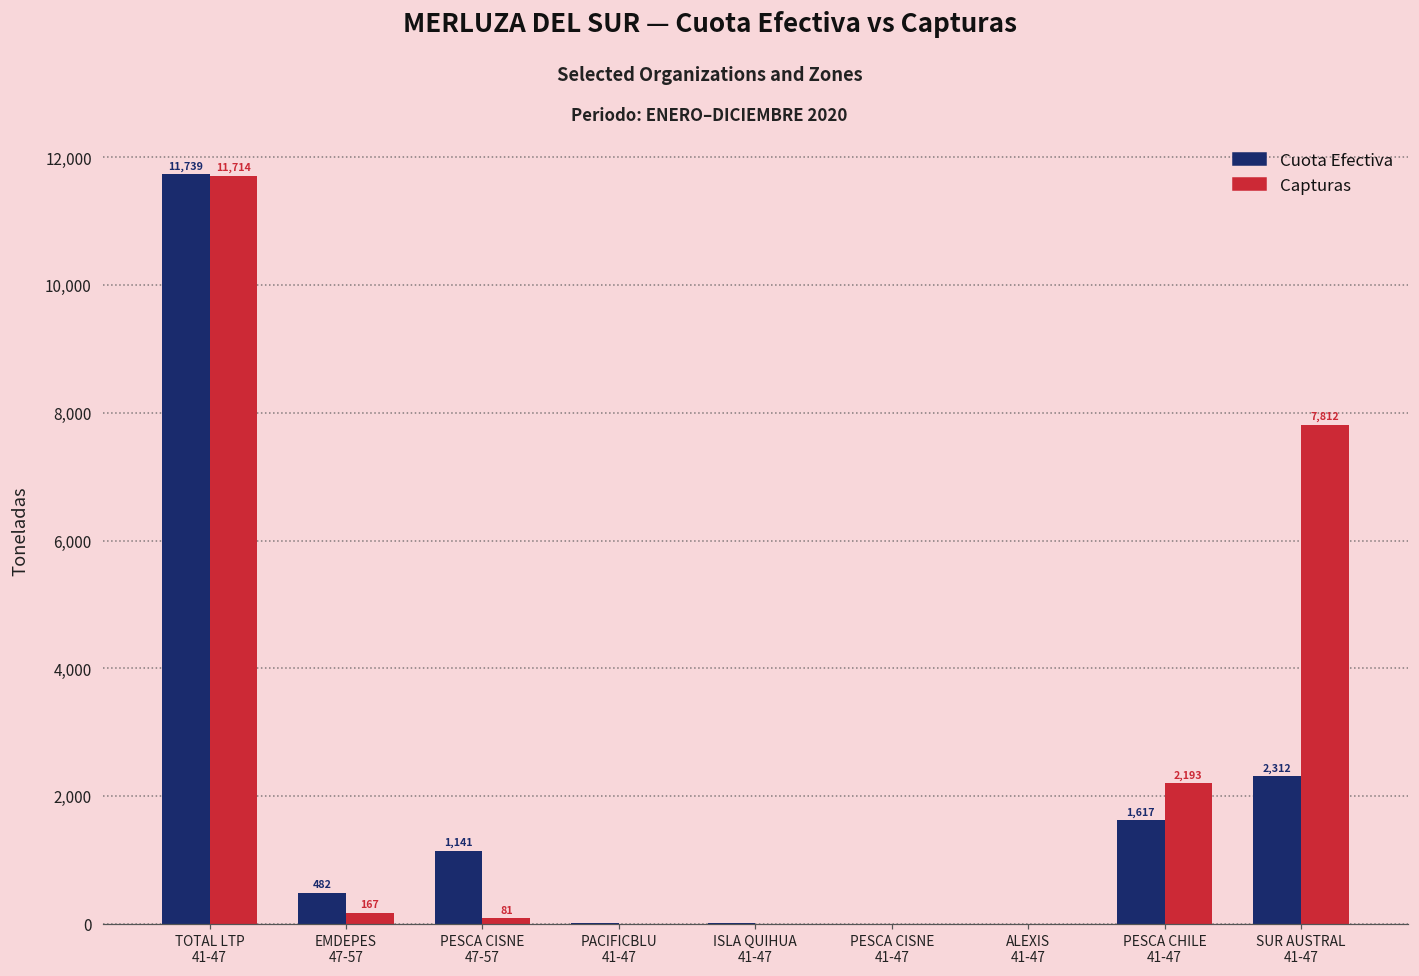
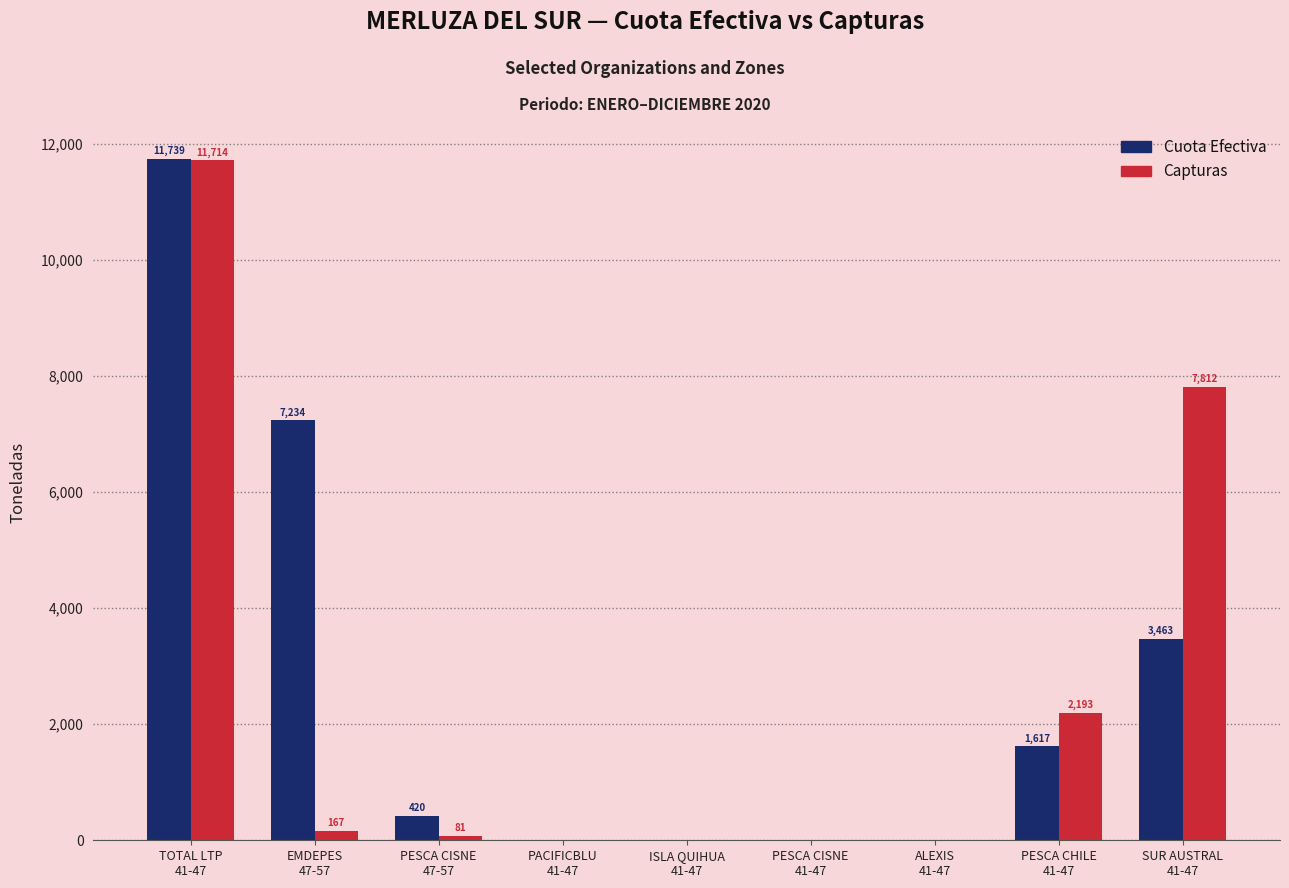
  {
    "Cuota Efectiva": {
      "TOTAL LTP 41-47": "11,739",
-     "EMDEPES 47-57": "482",
-     "PESCA CISNE 47-57": "1,141",
+     "EMDEPES 47-57": "7,234",
+     "PESCA CISNE 47-57": "420",
      "PESCA CHILE 41-47": "1,617",
-     "SUR AUSTRAL 41-47": "2,312"
+     "SUR AUSTRAL 41-47": "3,463"
    },
    "Capturas": {
      "TOTAL LTP 41-47": "11,714",
      "EMDEPES 47-57": "167",
      "PESCA CISNE 47-57": "81",
      "PESCA CHILE 41-47": "2,193",
      "SUR AUSTRAL 41-47": "7,812"
    }
  }
